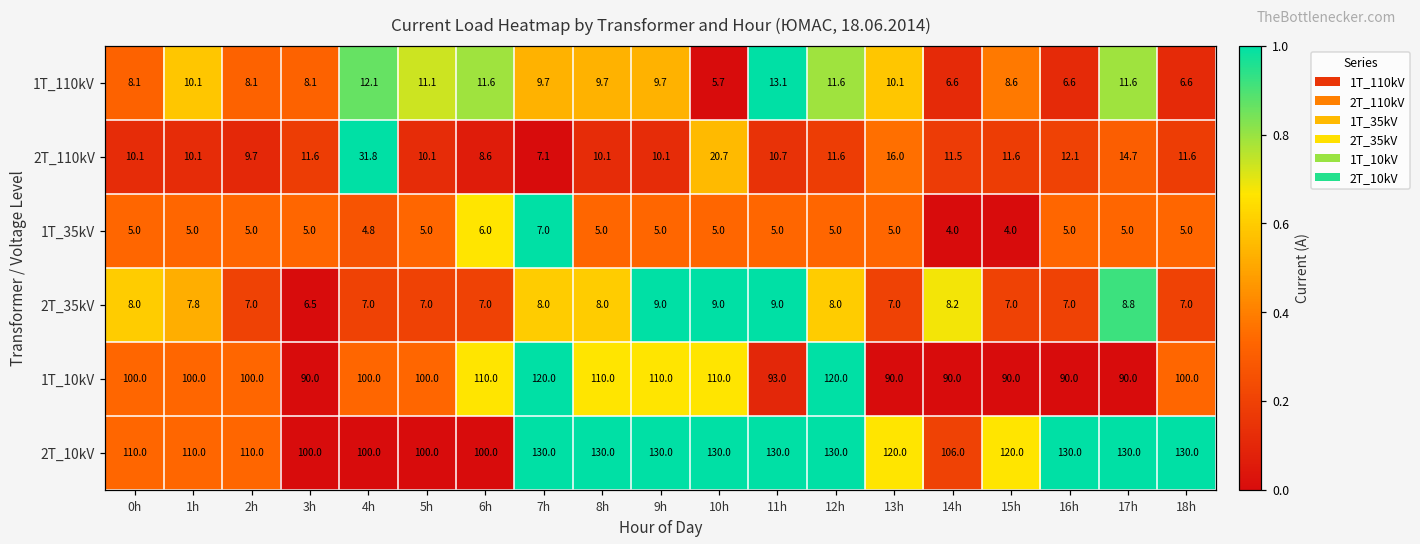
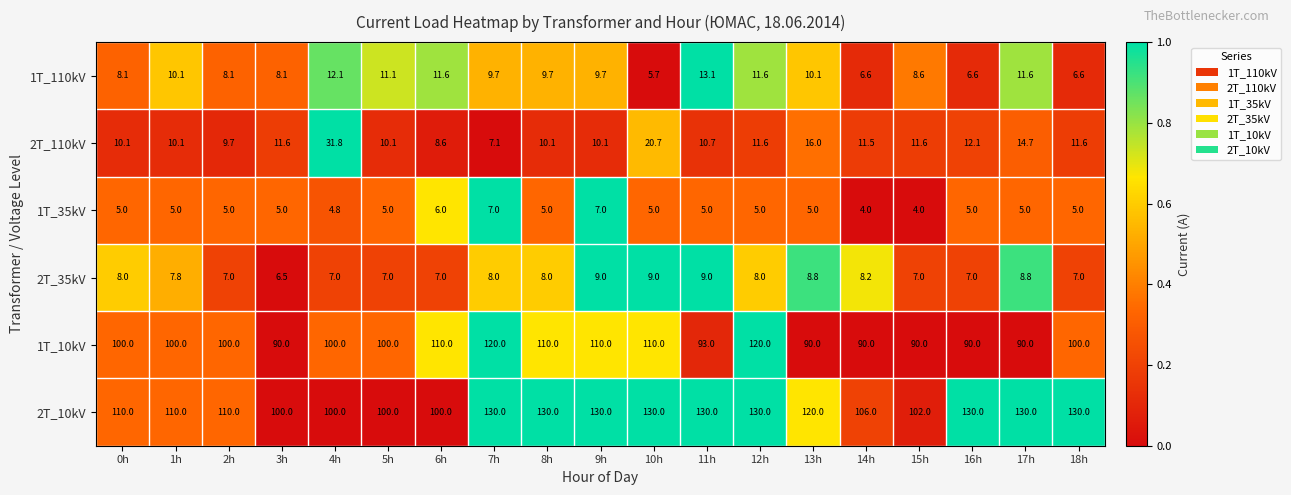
  {
    "1T_110kV": {
      "0h": 8.1,
      "1h": 10.1,
      "2h": 8.1,
      "3h": 8.1,
      "4h": 12.1,
      "5h": 11.1,
      "6h": 11.6,
      "7h": 9.7,
      "8h": 9.7,
      "9h": 9.7,
      "10h": 5.7,
      "11h": 13.1,
      "12h": 11.6,
      "13h": 10.1,
      "14h": 6.6,
      "15h": 8.6,
      "16h": 6.6,
      "17h": 11.6,
      "18h": 6.6
    },
    "2T_110kV": {
      "0h": 10.1,
      "1h": 10.1,
      "2h": 9.7,
      "3h": 11.6,
      "4h": 31.8,
      "5h": 10.1,
      "6h": 8.6,
      "7h": 7.1,
      "8h": 10.1,
      "9h": 10.1,
      "10h": 20.7,
      "11h": 10.7,
      "12h": 11.6,
      "13h": 16.0,
      "14h": 11.5,
      "15h": 11.6,
      "16h": 12.1,
      "17h": 14.7,
      "18h": 11.6
    },
    "1T_35kV": {
      "0h": 5.0,
      "1h": 5.0,
      "2h": 5.0,
      "3h": 5.0,
      "4h": 4.8,
      "5h": 5.0,
      "6h": 6.0,
      "7h": 7.0,
      "8h": 5.0,
-     "9h": 5.0,
+     "9h": 7.0,
      "10h": 5.0,
      "11h": 5.0,
      "12h": 5.0,
      "13h": 5.0,
      "14h": 4.0,
      "15h": 4.0,
      "16h": 5.0,
      "17h": 5.0,
      "18h": 5.0
    },
    "2T_35kV": {
      "0h": 8.0,
      "1h": 7.8,
      "2h": 7.0,
      "3h": 6.5,
      "4h": 7.0,
      "5h": 7.0,
      "6h": 7.0,
      "7h": 8.0,
      "8h": 8.0,
      "9h": 9.0,
      "10h": 9.0,
      "11h": 9.0,
      "12h": 8.0,
-     "13h": 7.0,
+     "13h": 8.8,
      "14h": 8.2,
      "15h": 7.0,
      "16h": 7.0,
      "17h": 8.8,
      "18h": 7.0
    },
    "1T_10kV": {
      "0h": 100.0,
      "1h": 100.0,
      "2h": 100.0,
      "3h": 90.0,
      "4h": 100.0,
      "5h": 100.0,
      "6h": 110.0,
      "7h": 120.0,
      "8h": 110.0,
      "9h": 110.0,
      "10h": 110.0,
      "11h": 93.0,
      "12h": 120.0,
      "13h": 90.0,
      "14h": 90.0,
      "15h": 90.0,
      "16h": 90.0,
      "17h": 90.0,
      "18h": 100.0
    },
    "2T_10kV": {
      "0h": 110.0,
      "1h": 110.0,
      "2h": 110.0,
      "3h": 100.0,
      "4h": 100.0,
      "5h": 100.0,
      "6h": 100.0,
      "7h": 130.0,
      "8h": 130.0,
      "9h": 130.0,
      "10h": 130.0,
      "11h": 130.0,
      "12h": 130.0,
      "13h": 120.0,
      "14h": 106.0,
-     "15h": 120.0,
+     "15h": 102.0,
      "16h": 130.0,
      "17h": 130.0,
      "18h": 130.0
    }
  }
